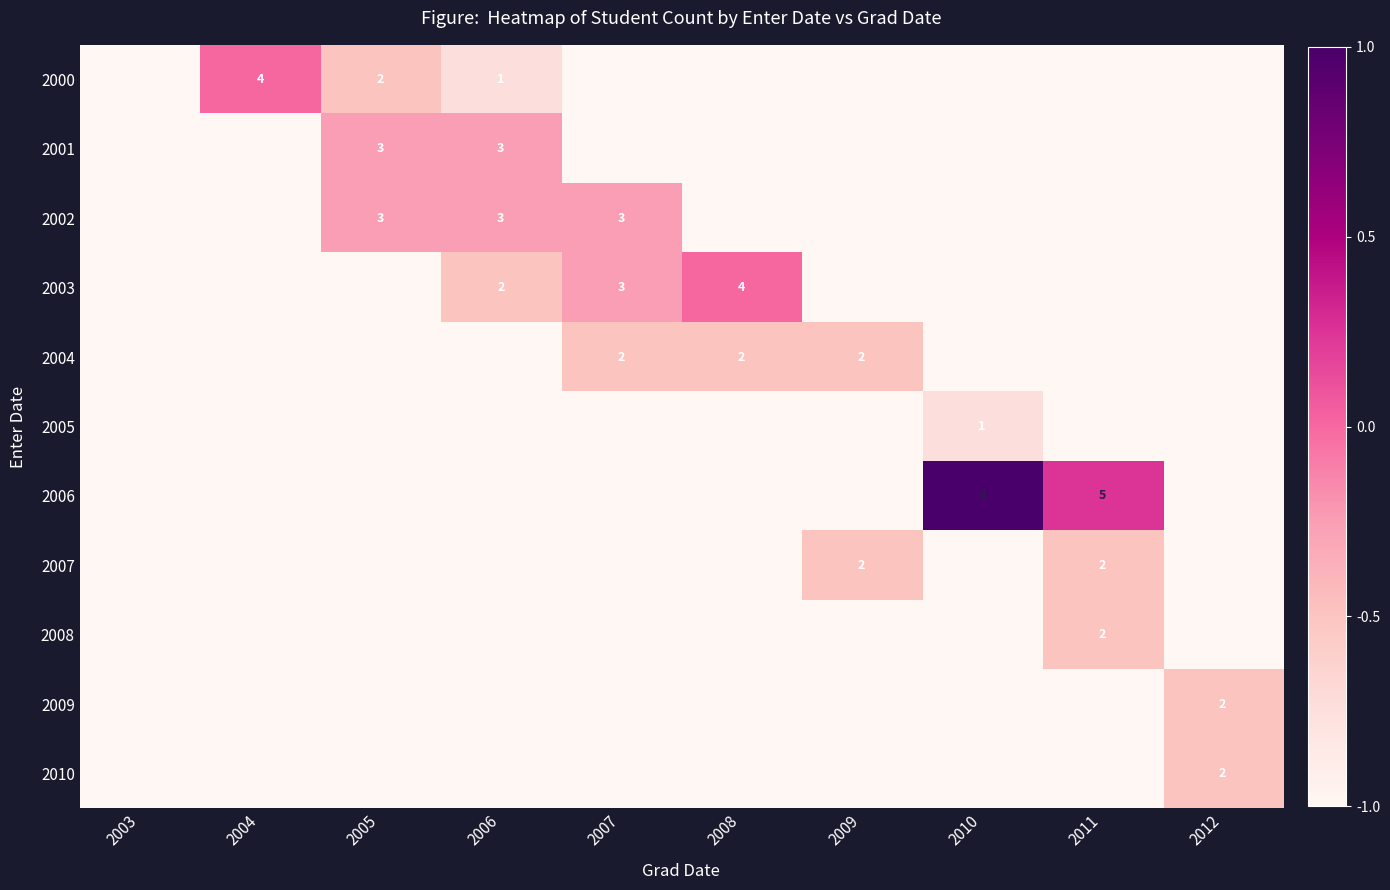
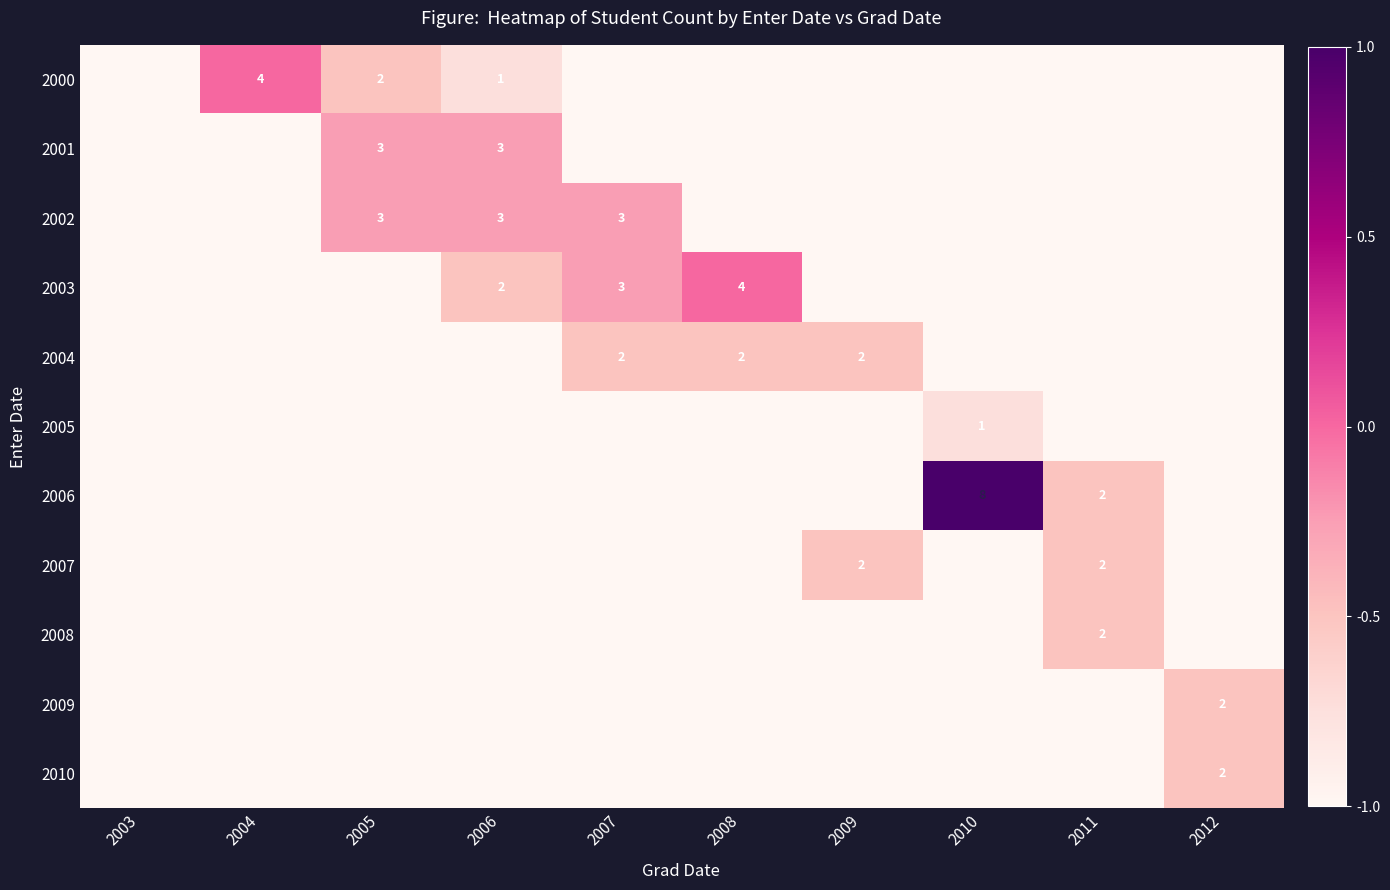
  {
    "2000": {
      "2004": 4,
      "2005": 2
    },
    "2001": {
      "2005": 3,
      "2006": 3
    },
    "2002": {
      "2005": 3,
      "2006": 3,
      "2007": 3
    },
    "2003": {
      "2006": 2,
      "2007": 3,
      "2008": 4
    },
    "2004": {
      "2007": 2,
      "2008": 2,
      "2009": 2
    },
    "2006": {
-     "2011": 5
+     "2011": 2
    },
    "2007": {
      "2009": 2,
      "2011": 2
    },
    "2008": {
      "2011": 2
    },
    "2009": {
      "2012": 2
    },
    "2010": {
      "2012": 2
    }
  }
